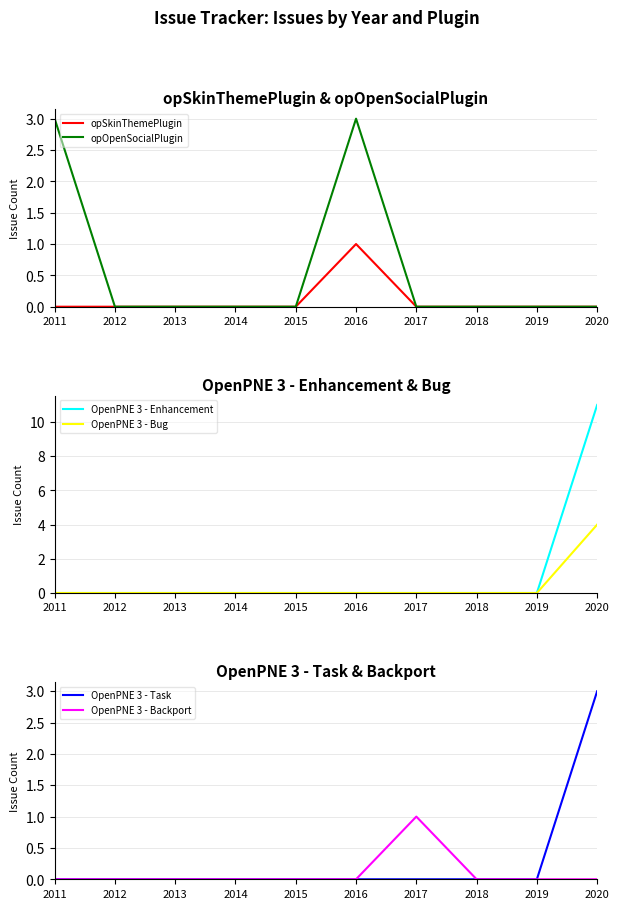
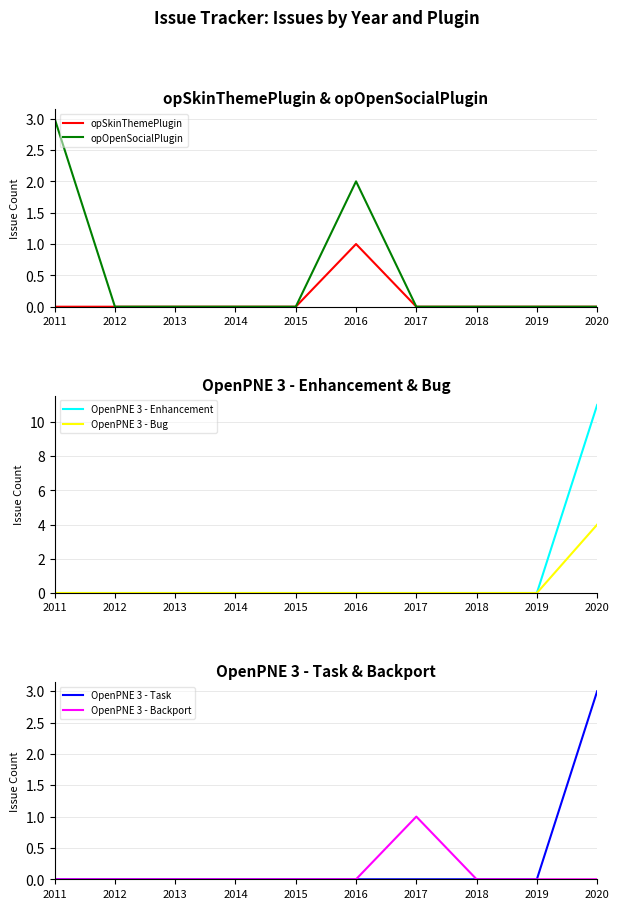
  {
    "opSkinThemePlugin & opOpenSocialPlugin": {
      "opSkinThemePlugin": {
        "2011": 0,
        "2016": 1
      },
      "opOpenSocialPlugin": {
        "2011": 3,
-       "2016": 3
+       "2016": 2
      }
    },
    "OpenPNE 3 - Enhancement & Bug": {
      "OpenPNE 3 - Enhancement": {
        "2020": 11.0
      },
      "OpenPNE 3 - Bug": {
        "2020": 4.0
      }
    },
    "OpenPNE 3 - Task & Backport": {
      "OpenPNE 3 - Task": {
        "2017": 0.0,
        "2020": 3.0
      },
      "OpenPNE 3 - Backport": {
        "2017": 1.0,
        "2020": 0.0
      }
    }
  }
